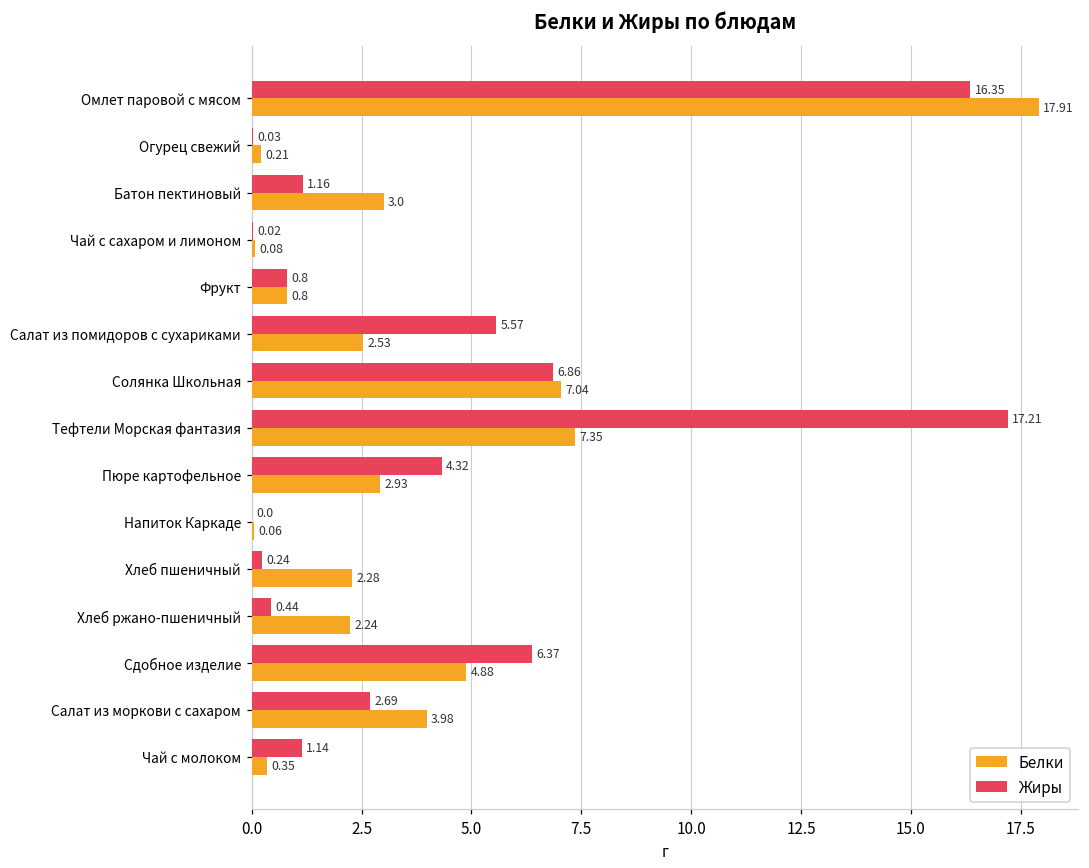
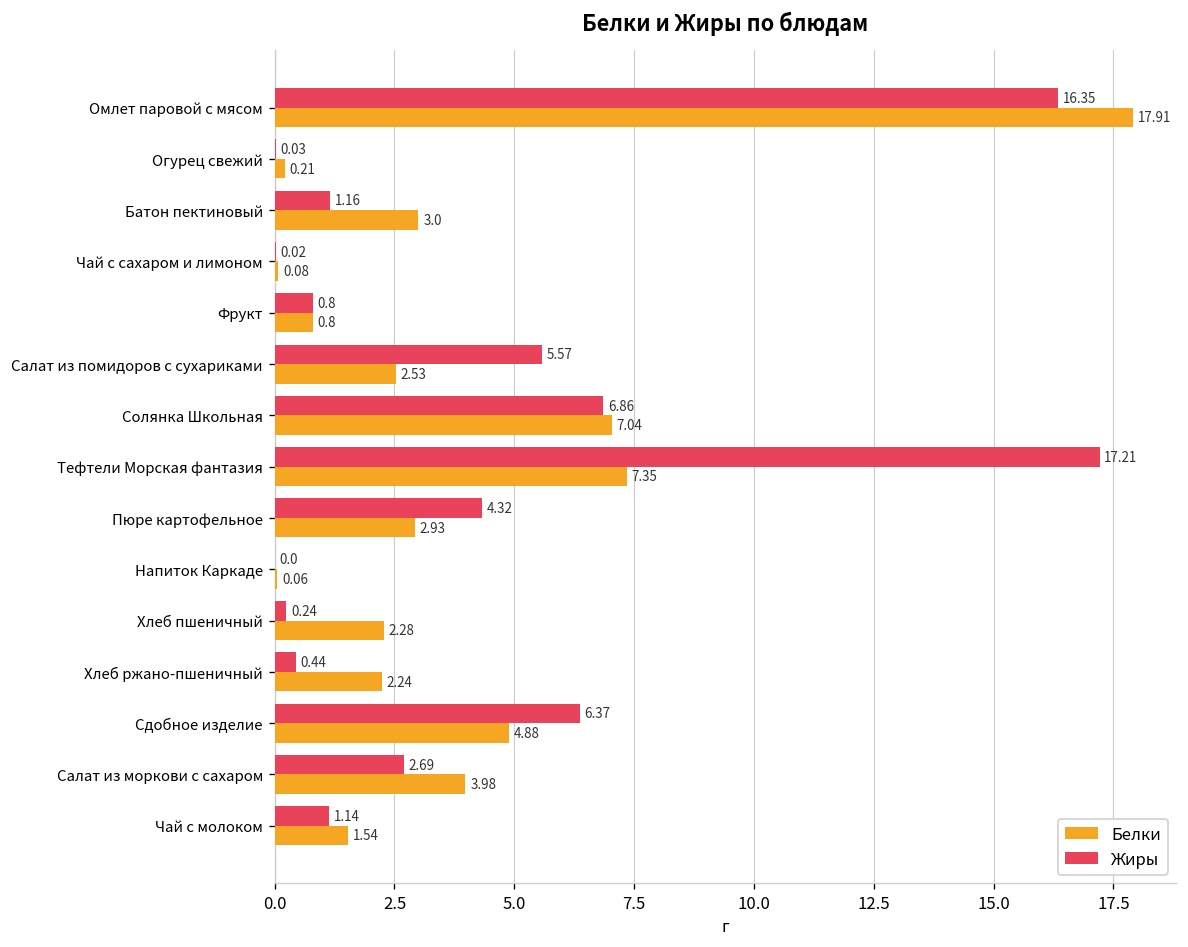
  {
    "Белки": {
      "Омлет паровой с мясом": 17.91,
      "Огурец свежий": 0.21,
      "Батон пектиновый": 3.0,
      "Чай с сахаром и лимоном": 0.08,
      "Фрукт": 0.8,
      "Салат из помидоров с сухариками": 2.53,
      "Солянка Школьная": 7.04,
      "Тефтели Морская фантазия": 7.35,
      "Пюре картофельное": 2.93,
      "Напиток Каркаде": 0.06,
      "Хлеб пшеничный": 2.28,
      "Хлеб ржано-пшеничный": 2.24,
      "Сдобное изделие": 4.88,
      "Салат из моркови с сахаром": 3.98,
-     "Чай с молоком": 0.35
+     "Чай с молоком": 1.54
    },
    "Жиры": {
      "Омлет паровой с мясом": 16.35,
      "Огурец свежий": 0.03,
      "Батон пектиновый": 1.16,
      "Чай с сахаром и лимоном": 0.02,
      "Фрукт": 0.8,
      "Салат из помидоров с сухариками": 5.57,
      "Солянка Школьная": 6.86,
      "Тефтели Морская фантазия": 17.21,
      "Пюре картофельное": 4.32,
      "Напиток Каркаде": 0.0,
      "Хлеб пшеничный": 0.24,
      "Хлеб ржано-пшеничный": 0.44,
      "Сдобное изделие": 6.37,
      "Салат из моркови с сахаром": 2.69,
      "Чай с молоком": 1.14
    }
  }
